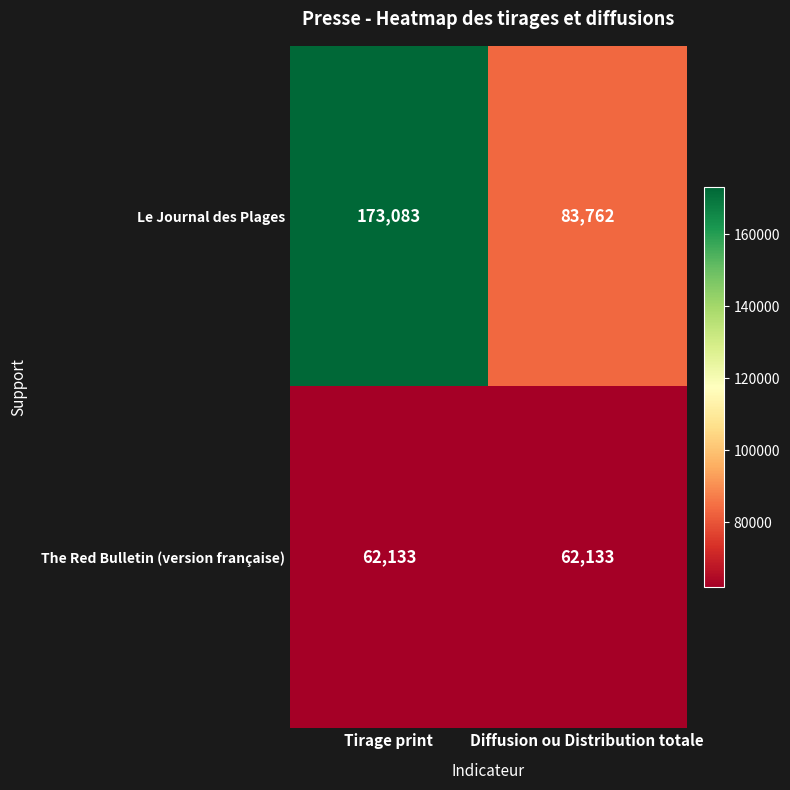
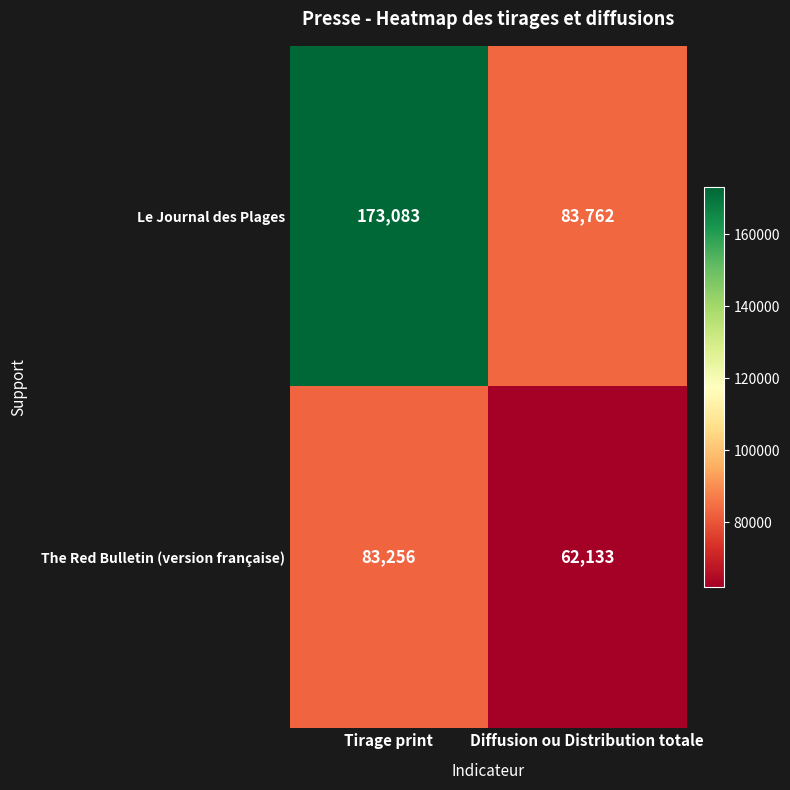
  {
    "Le Journal des Plages": {
      "Tirage print": "173,083",
      "Diffusion ou Distribution totale": "83,762"
    },
    "The Red Bulletin (version française)": {
-     "Tirage print": "62,133",
+     "Tirage print": "83,256",
      "Diffusion ou Distribution totale": "62,133"
    }
  }
